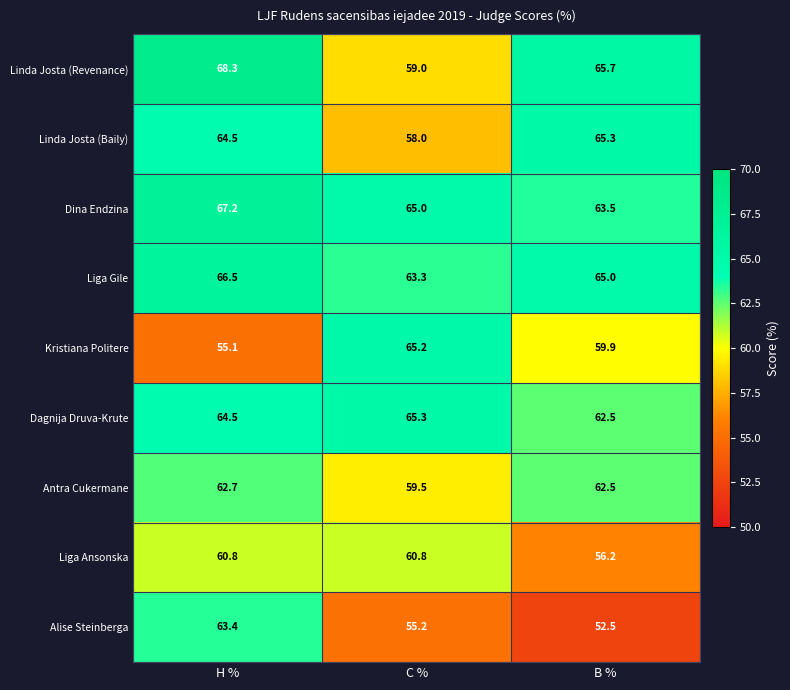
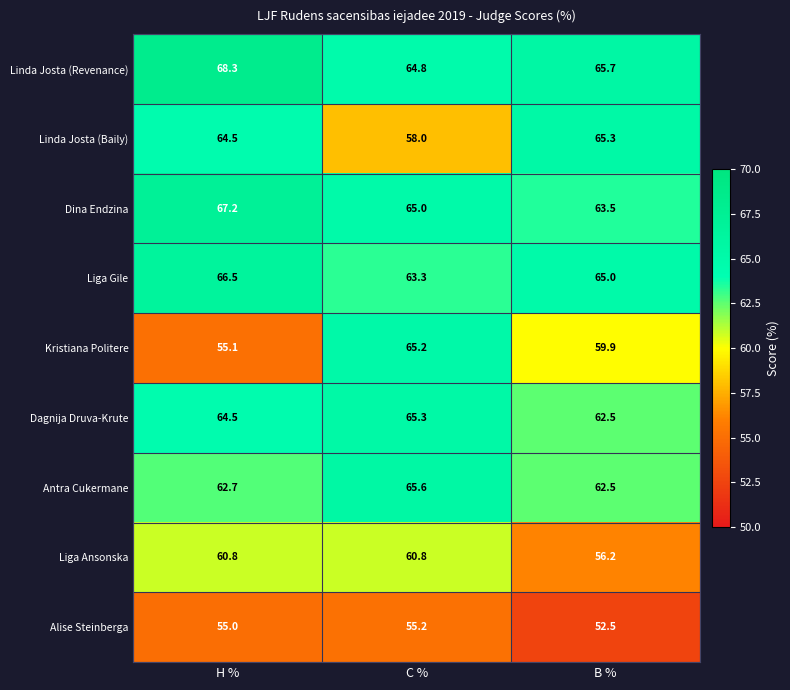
  {
    "Linda Josta (Revenance)": {
      "H %": 68.3,
-     "C %": 59.0,
+     "C %": 64.8,
      "B %": 65.7
    },
    "Linda Josta (Baily)": {
      "H %": 64.5,
      "C %": 58.0,
      "B %": 65.3
    },
    "Dina Endzina": {
      "H %": 67.2,
      "C %": 65.0,
      "B %": 63.5
    },
    "Liga Gile": {
      "H %": 66.5,
      "C %": 63.3,
      "B %": 65.0
    },
    "Kristiana Politere": {
      "H %": 55.1,
      "C %": 65.2,
      "B %": 59.9
    },
    "Dagnija Druva-Krute": {
      "H %": 64.5,
      "C %": 65.3,
      "B %": 62.5
    },
    "Antra Cukermane": {
      "H %": 62.7,
-     "C %": 59.5,
+     "C %": 65.6,
      "B %": 62.5
    },
    "Liga Ansonska": {
      "H %": 60.8,
      "C %": 60.8,
      "B %": 56.2
    },
    "Alise Steinberga": {
-     "H %": 63.4,
+     "H %": 55.0,
      "C %": 55.2,
      "B %": 52.5
    }
  }
